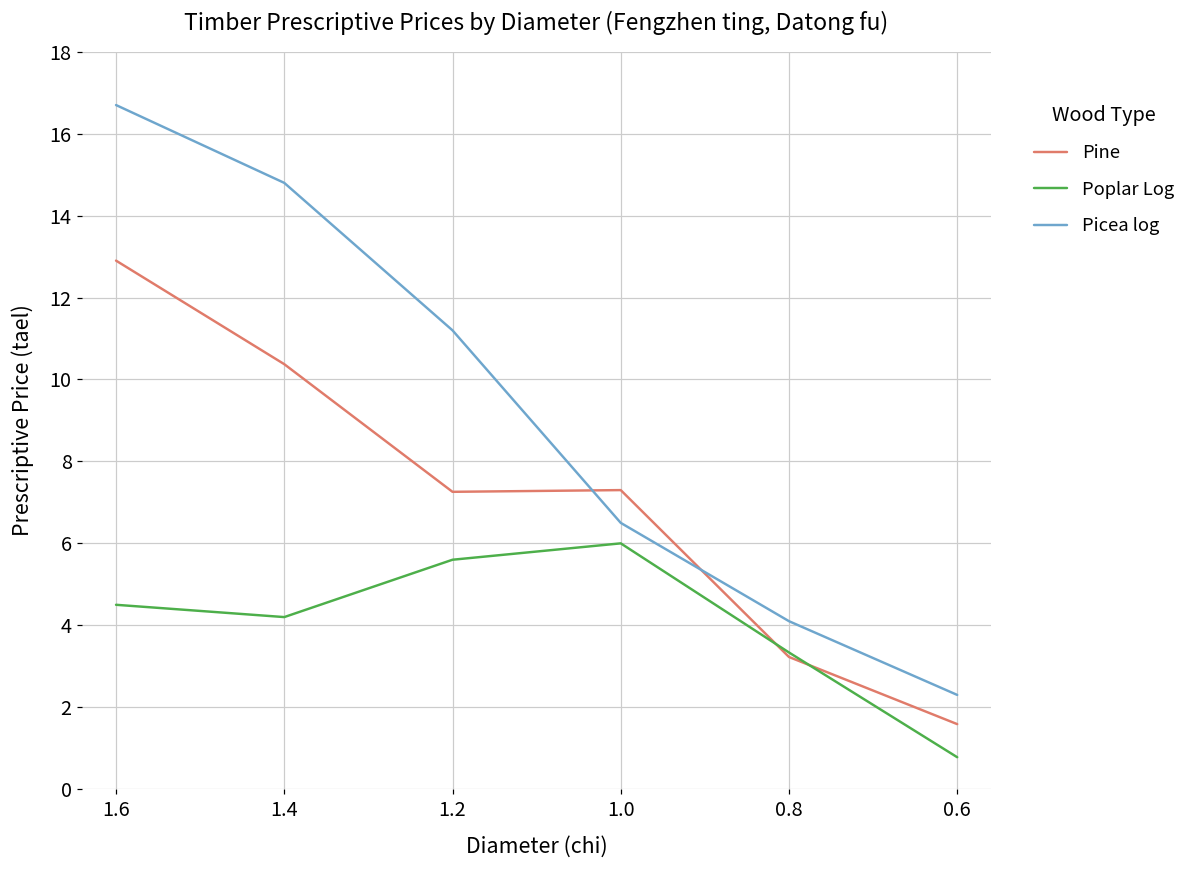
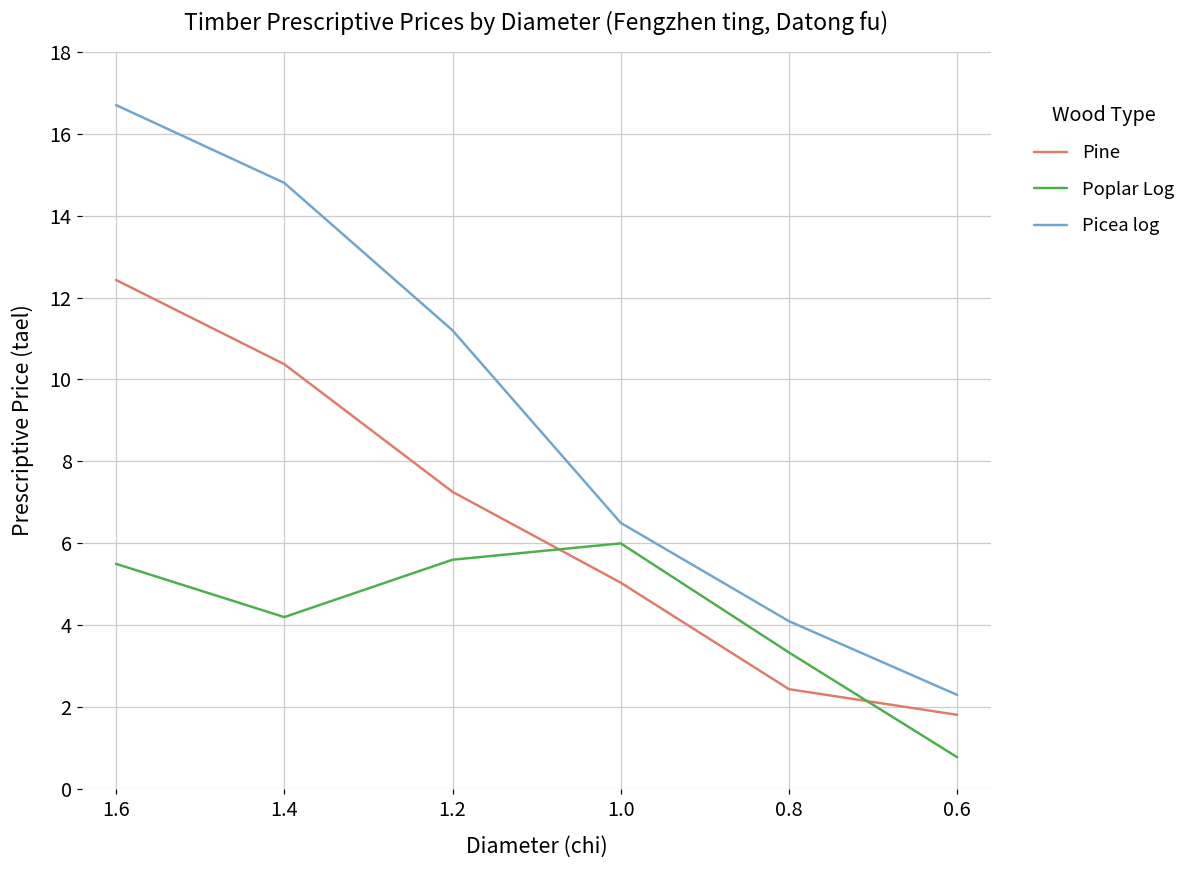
  {
    "Pine": {
-     "1.6": 12.9,
+     "1.6": 12.4,
      "1.4": 10.4,
      "1.2": 7.3,
-     "1.0": 7.3,
-     "0.8": 3.2,
-     "0.6": 1.6
+     "1.0": 5.0,
+     "0.8": 2.4,
+     "0.6": 1.8
    },
    "Poplar Log": {
-     "1.6": 4.5,
+     "1.6": 5.5,
      "1.4": 4.2,
      "1.2": 5.6,
      "1.0": 6.0,
      "0.8": 3.3,
      "0.6": 0.8
    },
    "Picea log": {
      "1.6": 16.7,
      "1.4": 14.8,
      "1.2": 11.2,
      "1.0": 6.5,
      "0.8": 4.1,
      "0.6": 2.3
    }
  }
